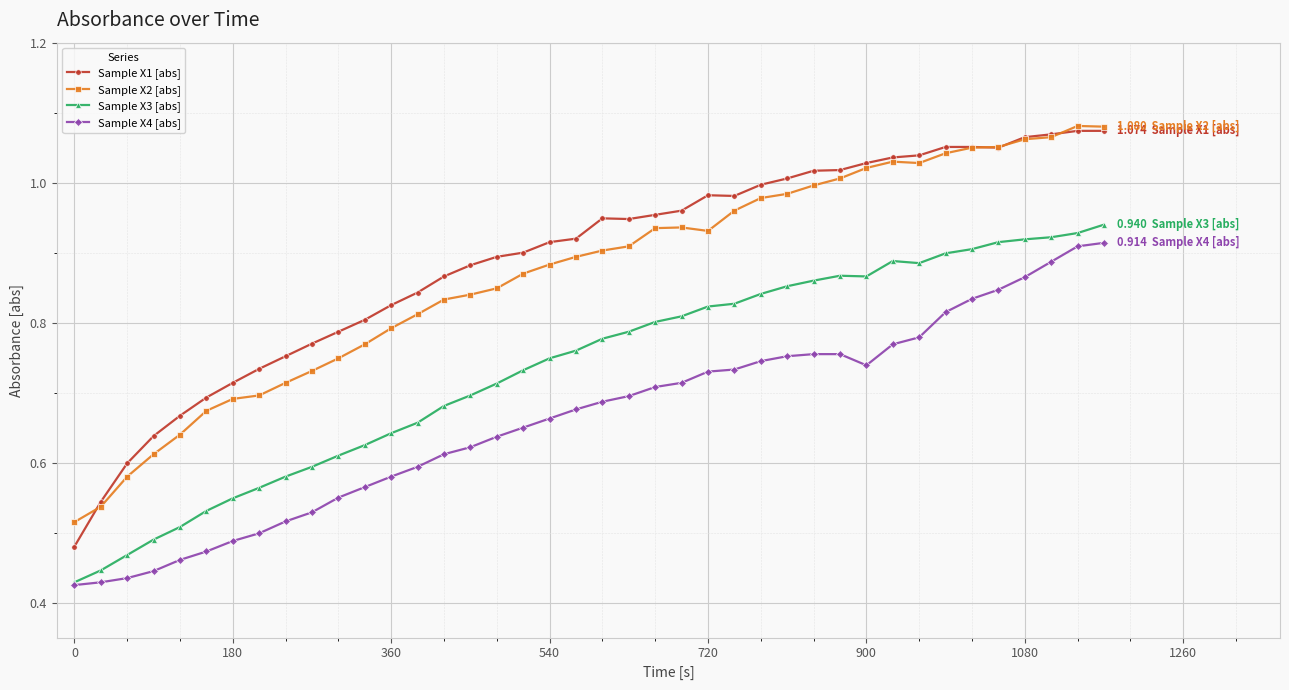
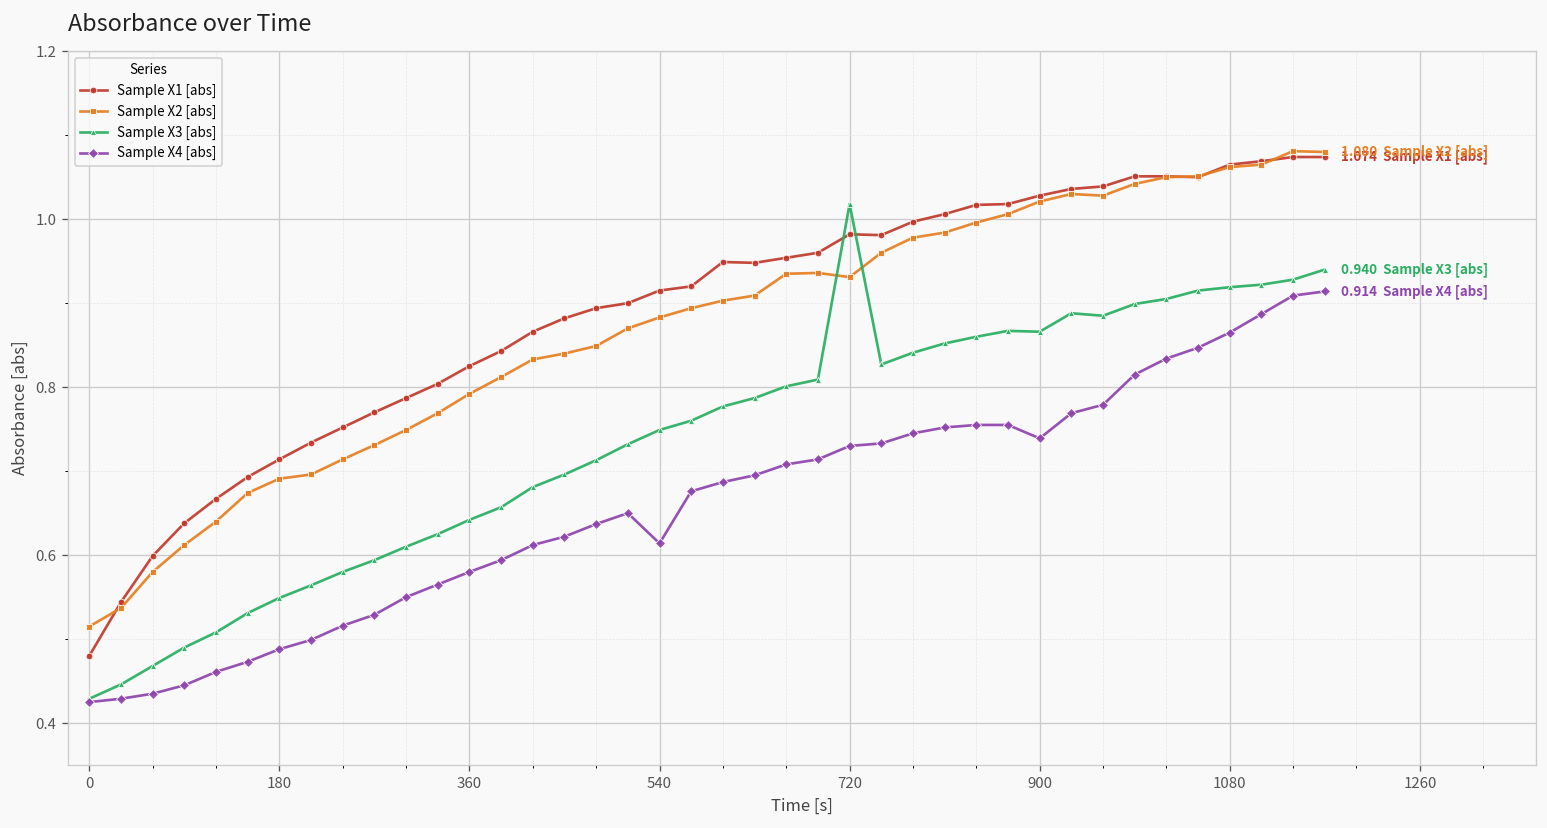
  {
    "Sample X1 [abs]": {
      "0": 0.48,
      "180": 0.71,
      "360": 0.83,
      "540": 0.92,
      "720": 0.98,
      "900": 1.03
    },
    "Sample X2 [abs]": {
      "0": 0.52,
      "180": 0.69,
      "360": 0.79,
      "540": 0.88,
      "720": 0.93,
      "900": 1.02
    },
    "Sample X3 [abs]": {
      "0": 0.43,
      "180": 0.55,
      "360": 0.64,
      "540": 0.75,
-     "720": 0.82,
+     "720": 1.02,
      "900": 0.87,
      "1080": 0.92
    },
    "Sample X4 [abs]": {
      "0": 0.43,
      "180": 0.49,
      "360": 0.58,
-     "540": 0.66,
+     "540": 0.61,
      "720": 0.73,
      "900": 0.74,
      "1080": 0.87
    }
  }
